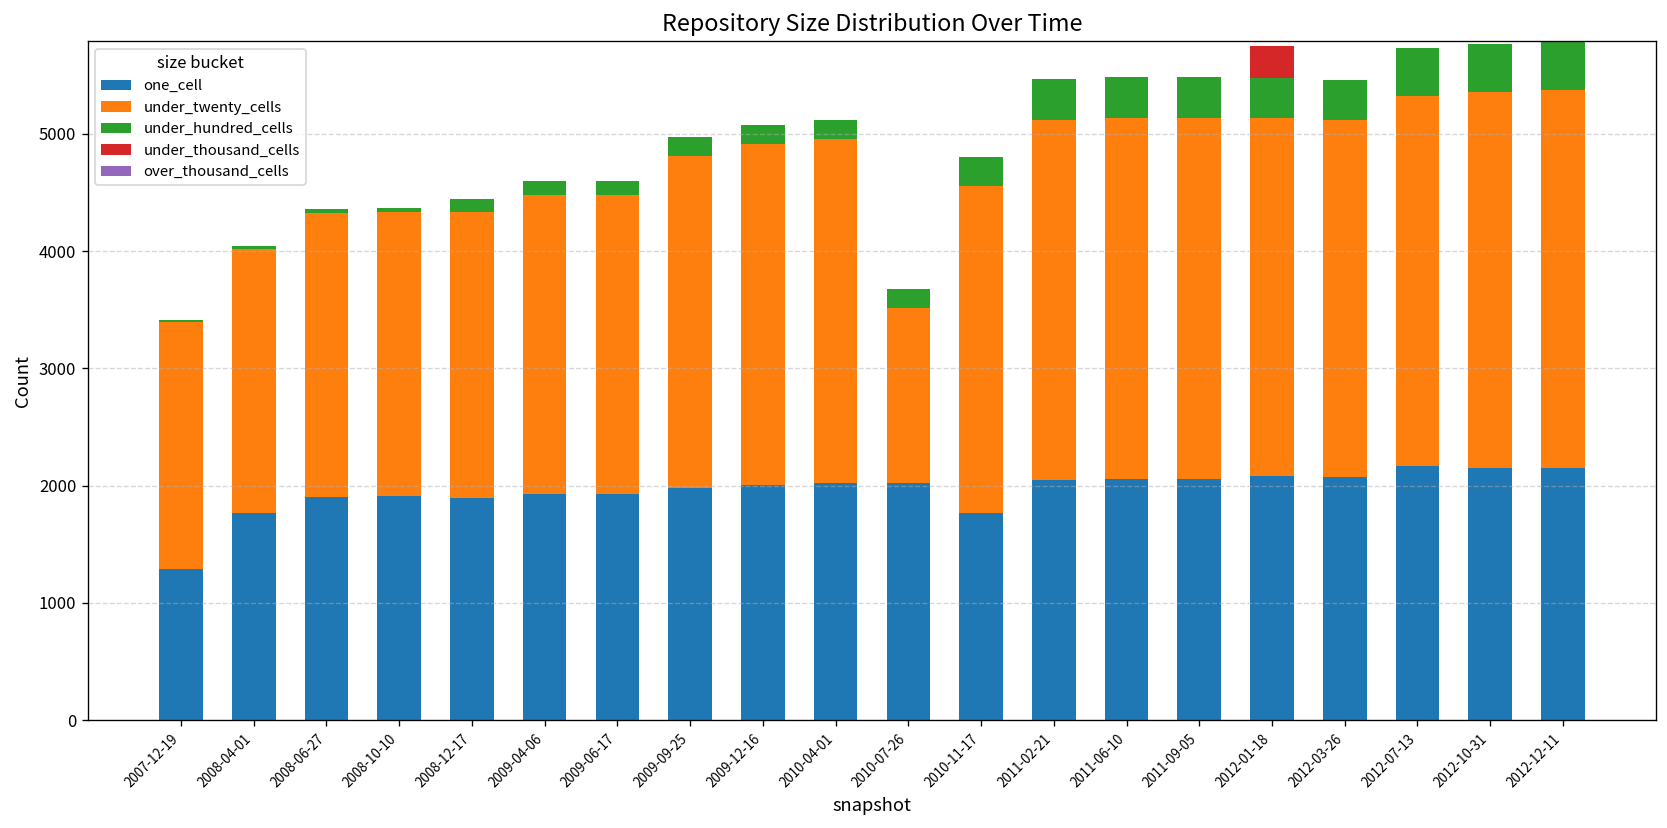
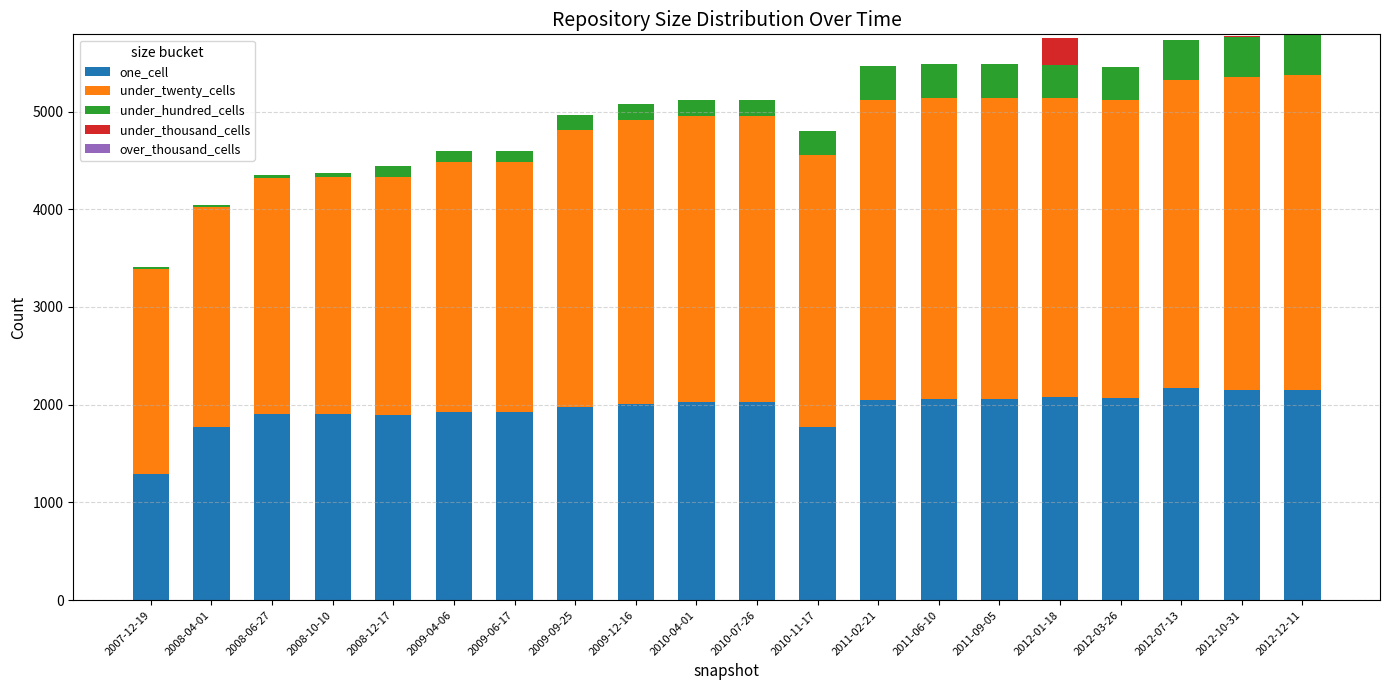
  {
    "one_cell": {
      "2007-12-19": 1300,
      "2008-04-01": 1800,
      "2008-06-27": 1900,
      "2008-10-10": 1900,
      "2008-12-17": 1900,
      "2009-04-06": 1900,
      "2009-06-17": 1900,
      "2009-09-25": 2000,
      "2009-12-16": 2000,
      "2010-04-01": 2000,
      "2010-07-26": 2000,
      "2010-11-17": 1800,
      "2011-02-21": 2000,
      "2011-06-10": 2100,
      "2011-09-05": 2100,
      "2012-01-18": 2100,
      "2012-03-26": 2100,
      "2012-07-13": 2200,
      "2012-10-31": 2100,
      "2012-12-11": 2100
    },
    "under_twenty_cells": {
      "2007-12-19": 2100,
      "2008-04-01": 2300,
      "2008-06-27": 2400,
      "2008-10-10": 2400,
      "2008-12-17": 2400,
      "2009-04-06": 2600,
      "2009-06-17": 2600,
      "2009-09-25": 2800,
      "2009-12-16": 2900,
      "2010-04-01": 2900,
-     "2010-07-26": 1500,
+     "2010-07-26": 2900,
      "2010-11-17": 2800,
      "2011-02-21": 3100,
      "2011-06-10": 3100,
      "2011-09-05": 3100,
      "2012-01-18": 3100,
      "2012-03-26": 3000,
      "2012-07-13": 3100,
      "2012-10-31": 3200,
      "2012-12-11": 3200
    },
    "under_hundred_cells": {
      "2008-06-27": 0,
      "2008-10-10": 0,
      "2008-12-17": 100,
      "2009-04-06": 100,
      "2009-06-17": 100,
      "2009-09-25": 200,
      "2009-12-16": 200,
      "2010-04-01": 200,
      "2010-07-26": 200,
      "2010-11-17": 300,
      "2011-02-21": 400,
      "2011-06-10": 400,
      "2011-09-05": 400,
      "2012-01-18": 300,
      "2012-03-26": 300,
      "2012-07-13": 400,
      "2012-10-31": 400,
      "2012-12-11": 400
    },
    "over_thousand_cells": {
      "2007-12-19": 0,
      "2008-04-01": 0,
      "2008-06-27": 0,
      "2008-10-10": 0,
      "2008-12-17": 0,
      "2009-04-06": 0,
      "2009-06-17": 0,
      "2009-09-25": 0,
      "2009-12-16": 0,
      "2010-04-01": 0,
      "2010-07-26": 0,
      "2010-11-17": 0,
      "2011-02-21": 0,
      "2011-06-10": 0,
      "2011-09-05": 0,
      "2012-03-26": 0,
      "2012-07-13": 0,
      "2012-10-31": 0,
      "2012-12-11": 0
    }
  }
